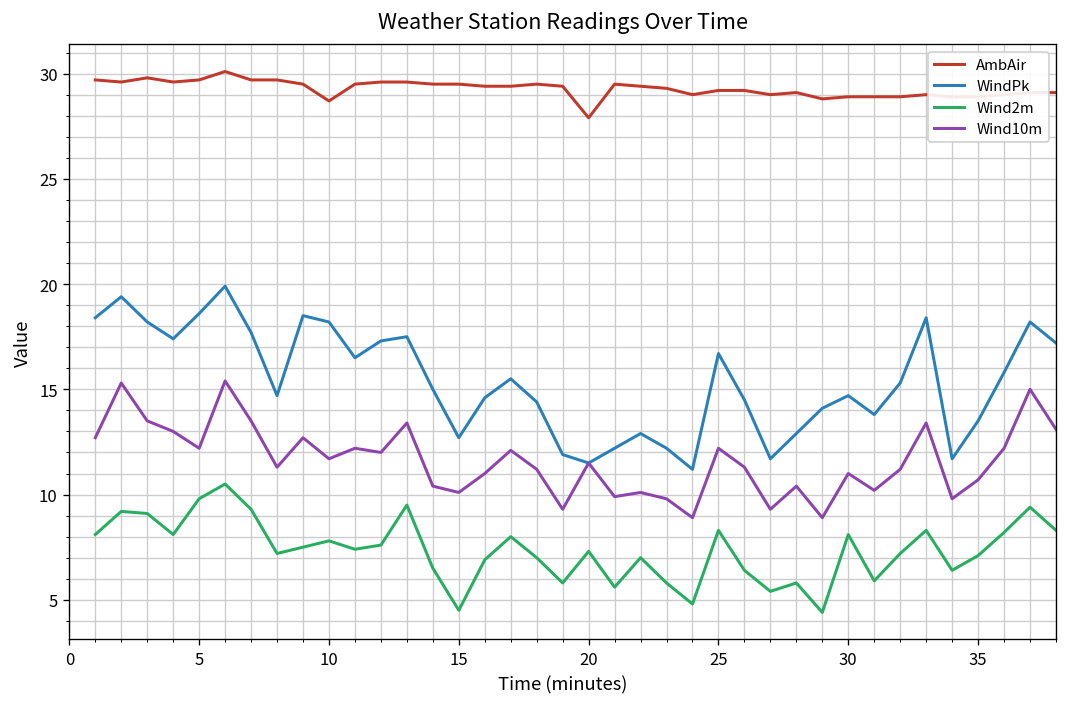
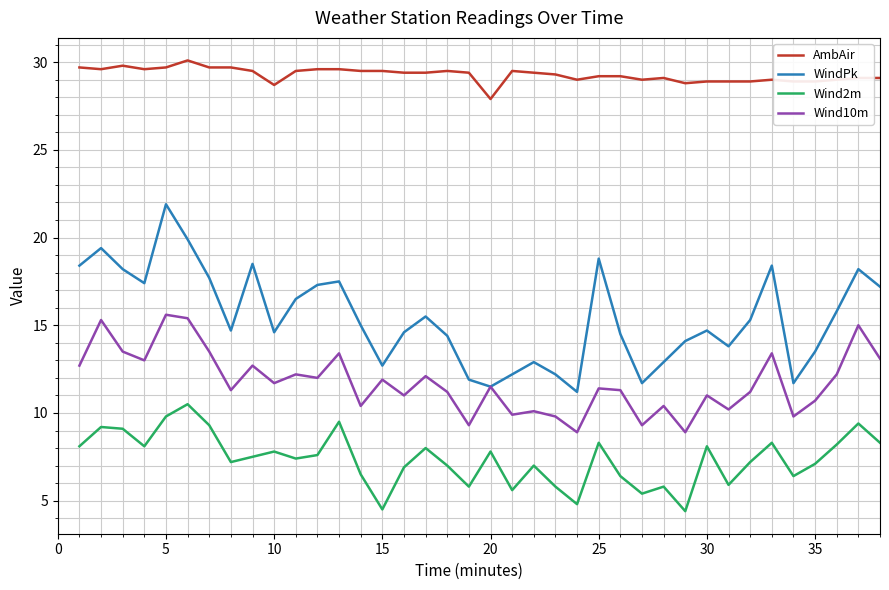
  {
    "AmbAir": {
      "5": 29.7,
      "10": 28.7,
      "15": 29.5,
      "20": 27.9,
      "25": 29.2,
      "30": 28.9
    },
    "WindPk": {
-     "5": 18.6,
-     "10": 18.2,
+     "5": 21.9,
+     "10": 14.6,
      "15": 12.7,
-     "25": 16.7,
+     "25": 18.8,
      "30": 14.7,
      "35": 13.5
    },
    "Wind2m": {
      "5": 9.8,
      "10": 7.8,
      "15": 4.5,
-     "20": 7.3,
+     "20": 7.8,
      "25": 8.3,
      "30": 8.1,
      "35": 7.1
    },
    "Wind10m": {
-     "5": 12.2,
+     "5": 15.6,
      "10": 11.7,
-     "15": 10.1,
-     "25": 12.2,
+     "15": 11.9,
+     "25": 11.4,
      "30": 11.0,
      "35": 10.7
    }
  }
